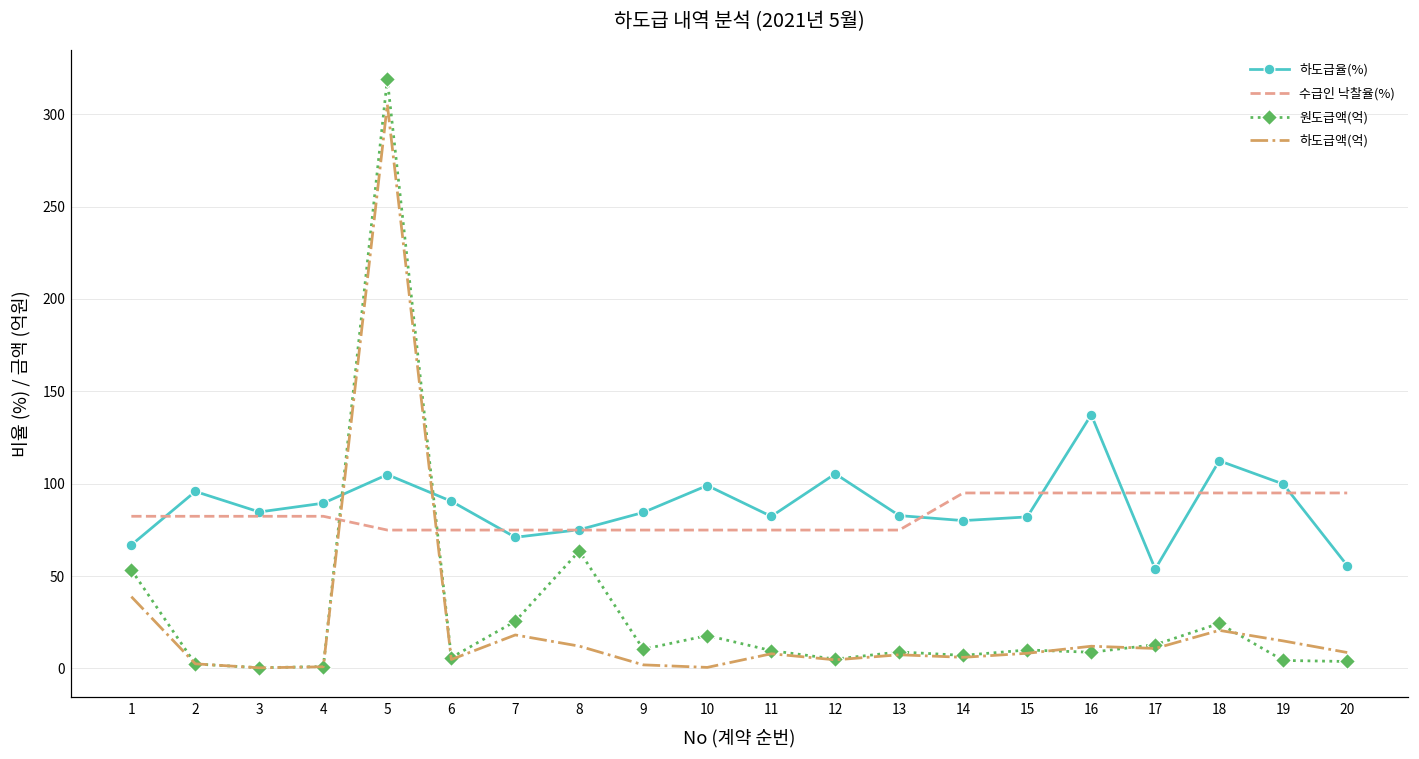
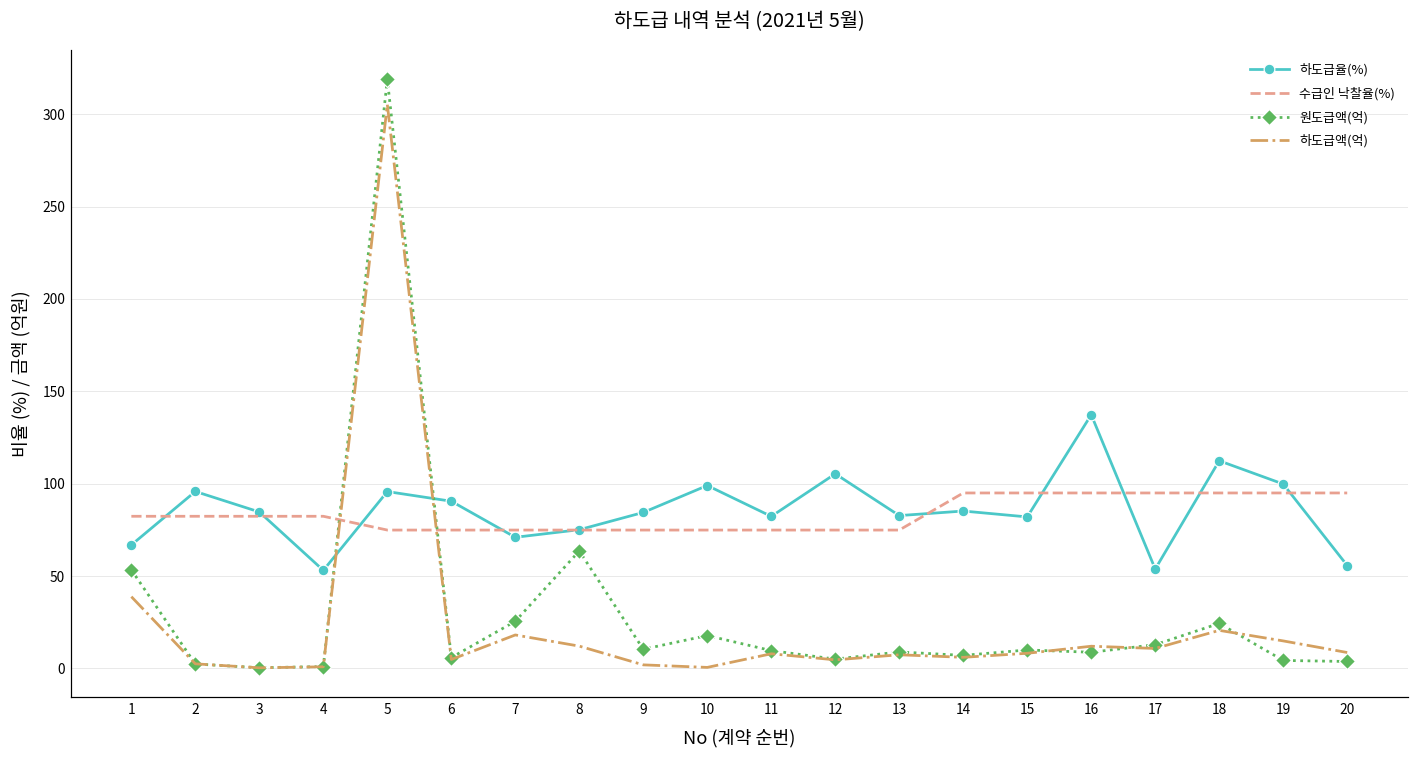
  {
    "하도급율(%)": {
      "1": 67,
      "2": 96,
      "3": 85,
-     "4": 89,
-     "5": 105,
+     "4": 53,
+     "5": 96,
      "6": 90,
      "7": 71,
      "9": 84,
      "10": 99,
      "11": 82,
      "12": 105,
      "13": 83,
-     "14": 80,
+     "14": 85,
      "15": 82,
      "16": 137,
      "17": 54,
      "18": 112,
      "19": 100,
      "20": 56
    },
    "원도급액(억)": {
      "1": 53,
      "5": 319,
      "7": 26,
      "8": 64,
      "9": 10,
      "10": 18,
      "11": 10,
      "13": 9,
      "15": 10,
      "16": 9,
      "17": 13,
      "18": 24,
      "19": 4,
      "20": 4
    }
  }
